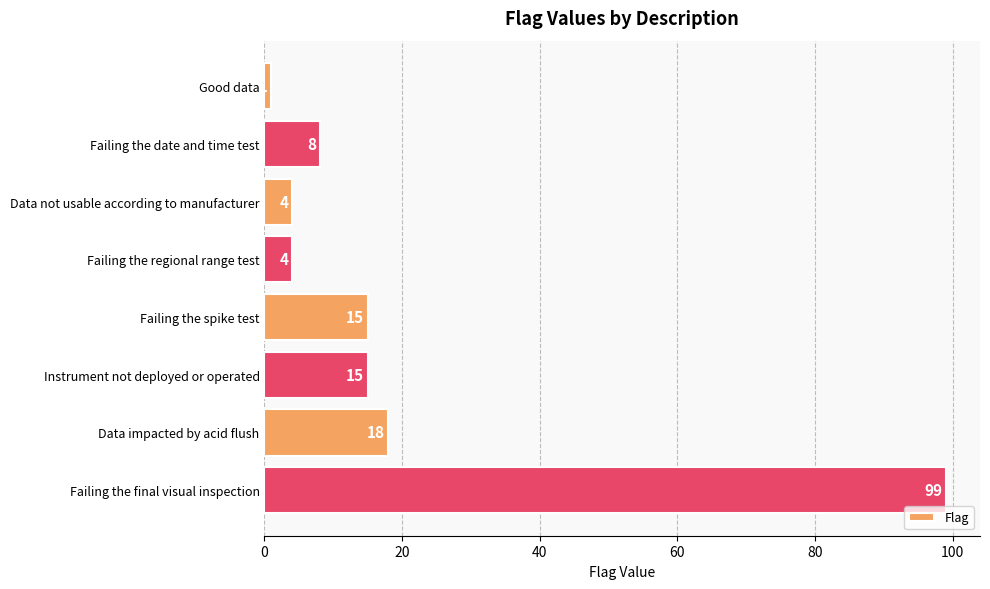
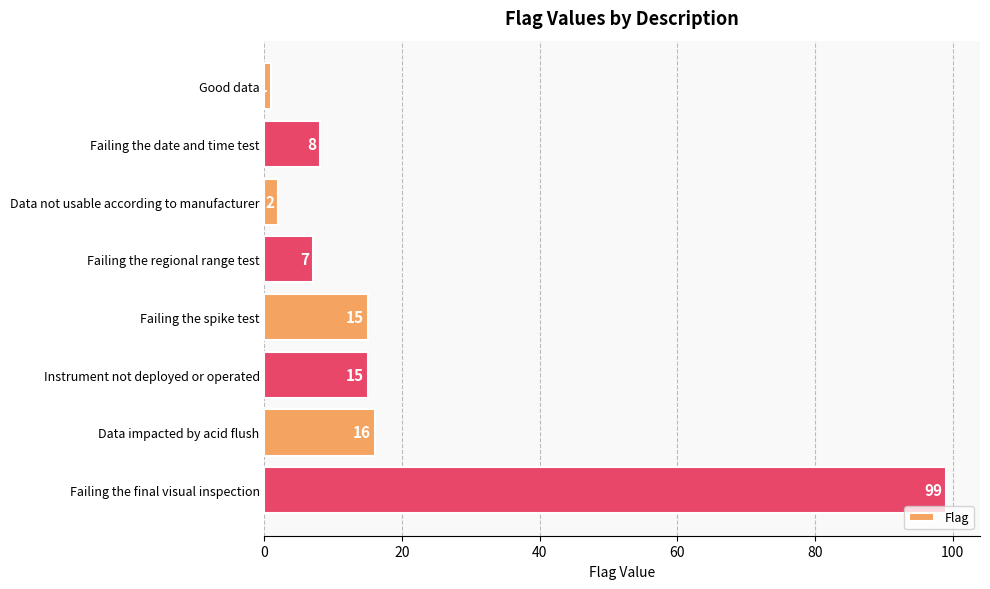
  {
    "Failing the date and time test": 8,
-   "Data not usable according to manufacturer": 4,
-   "Failing the regional range test": 4,
+   "Data not usable according to manufacturer": 2,
+   "Failing the regional range test": 7,
    "Failing the spike test": 15,
    "Instrument not deployed or operated": 15,
-   "Data impacted by acid flush": 18,
+   "Data impacted by acid flush": 16,
    "Failing the final visual inspection": 99
  }
